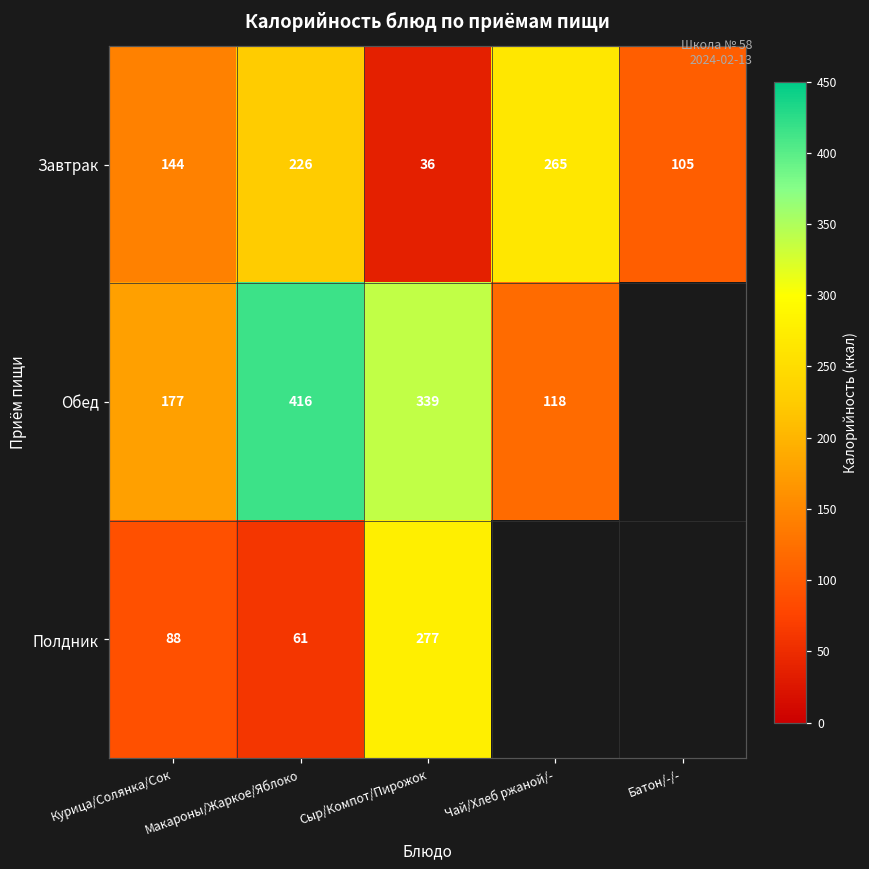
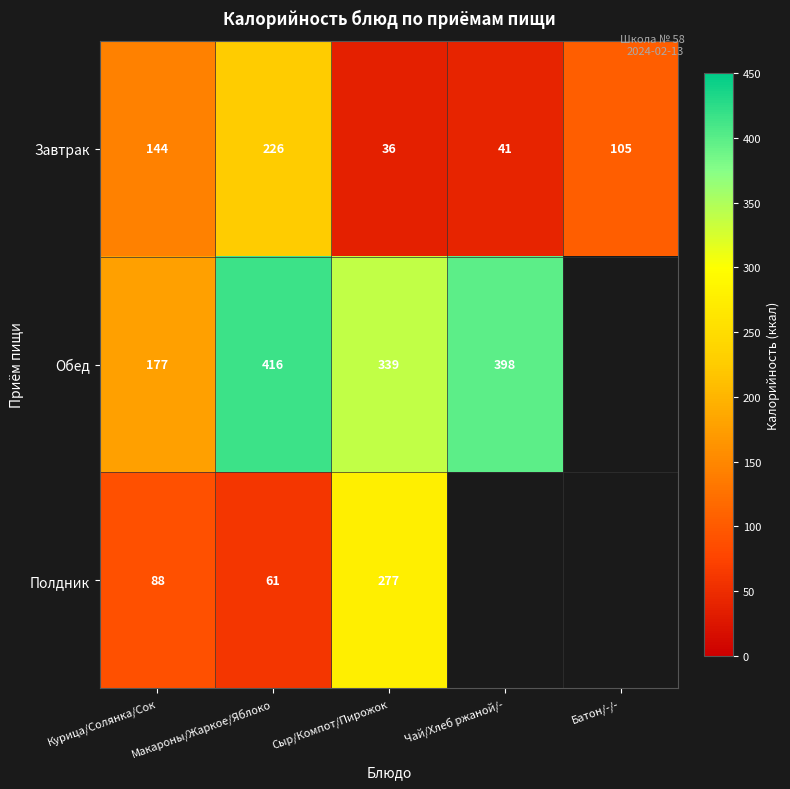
  {
    "Завтрак": {
      "Курица/Солянка/Сок": 144,
      "Макароны/Жаркое/Яблоко": 226,
      "Сыр/Компот/Пирожок": 36,
-     "Чай/Хлеб ржаной/-": 265
+     "Чай/Хлеб ржаной/-": 41
    },
    "Обед": {
      "Курица/Солянка/Сок": 177,
      "Макароны/Жаркое/Яблоко": 416,
      "Сыр/Компот/Пирожок": 339,
-     "Чай/Хлеб ржаной/-": 118
+     "Чай/Хлеб ржаной/-": 398
    },
    "Полдник": {
      "Курица/Солянка/Сок": 88,
      "Макароны/Жаркое/Яблоко": 61,
      "Сыр/Компот/Пирожок": 277
    }
  }
